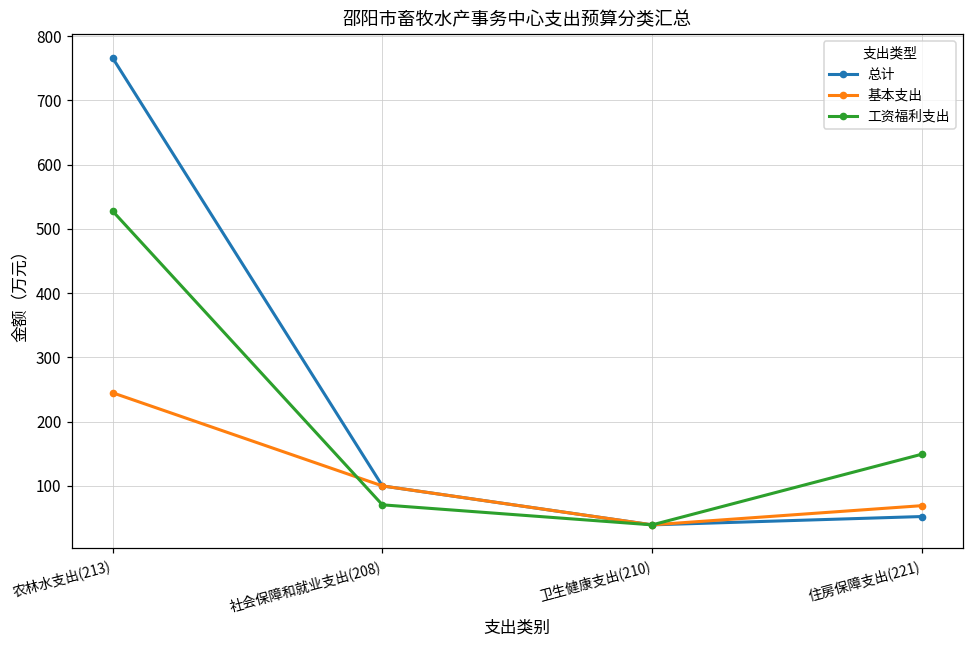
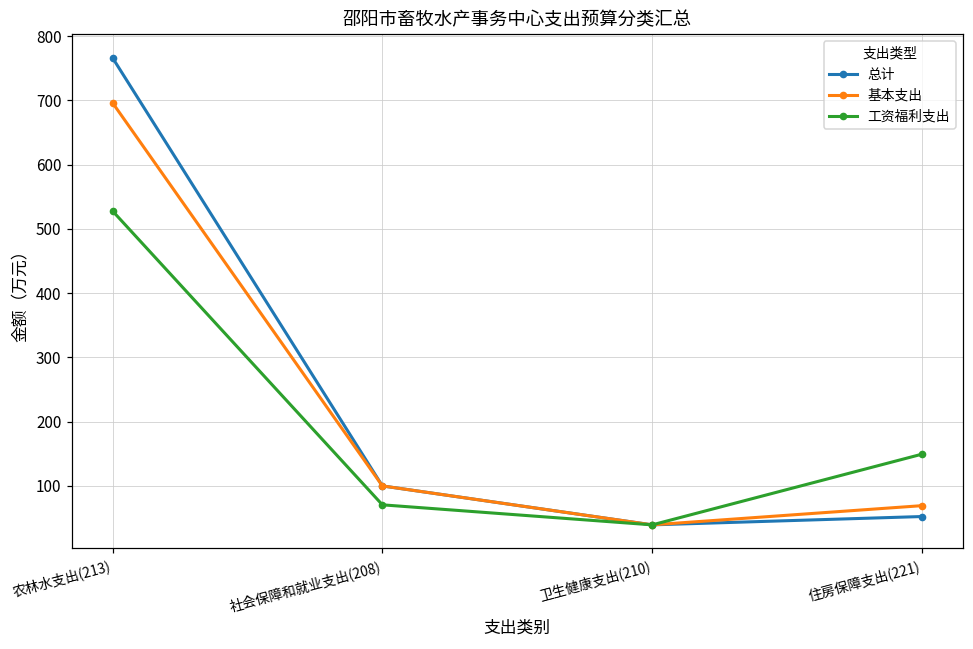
  {
    "总计": {
      "农林水支出(213)": 770,
      "住房保障支出(221)": 50
    },
    "基本支出": {
-     "农林水支出(213)": 240,
+     "农林水支出(213)": 700,
      "住房保障支出(221)": 70
    },
    "工资福利支出": {
      "农林水支出(213)": 530,
      "社会保障和就业支出(208)": 70,
      "住房保障支出(221)": 150
    }
  }
